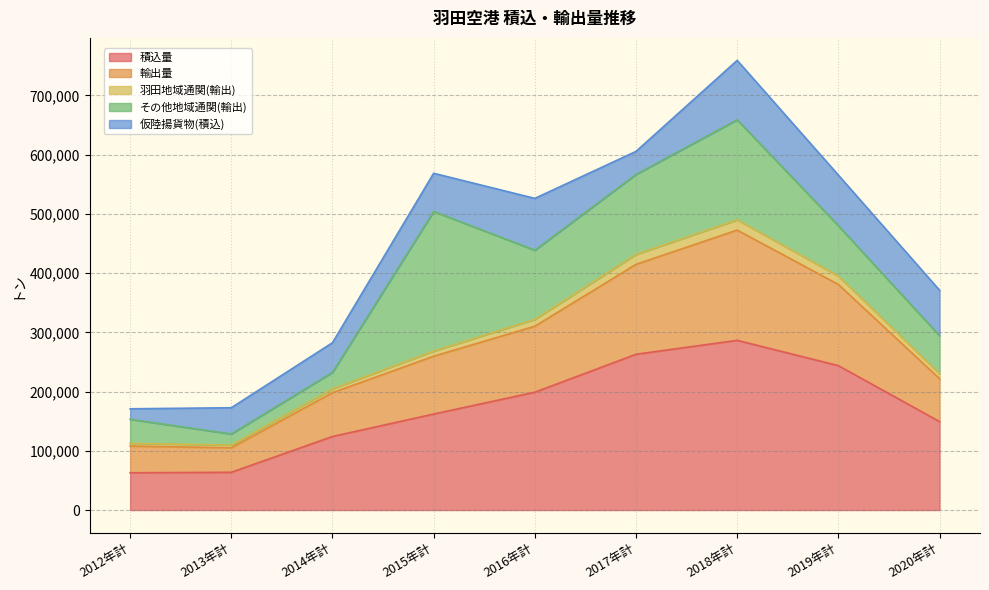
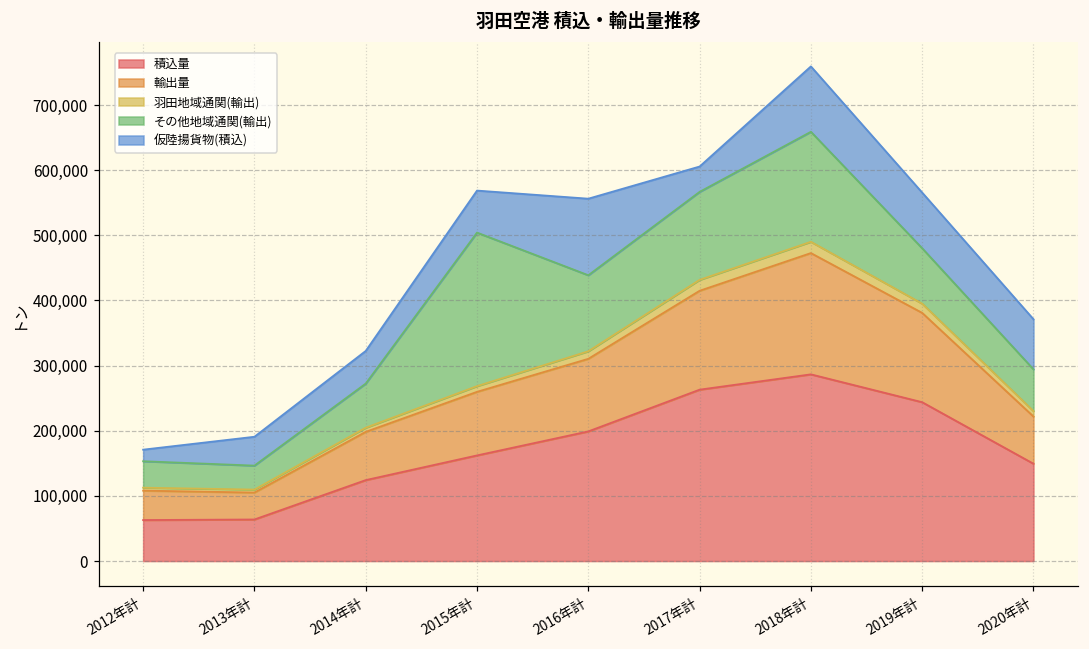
  {
    "その他地域通関(輸出)": {
      "2012年計": "40,000",
-     "2013年計": "20,000",
-     "2014年計": "30,000",
+     "2013年計": "40,000",
+     "2014年計": "70,000",
      "2015年計": "240,000",
      "2016年計": "120,000",
      "2017年計": "140,000",
      "2018年計": "170,000",
      "2019年計": "90,000",
      "2020年計": "60,000"
    },
    "仮陸揚貨物(積込)": {
      "2012年計": "20,000",
      "2013年計": "40,000",
      "2014年計": "50,000",
      "2015年計": "60,000",
-     "2016年計": "90,000",
+     "2016年計": "120,000",
      "2017年計": "40,000",
      "2018年計": "100,000",
      "2019年計": "90,000",
      "2020年計": "80,000"
    }
  }
